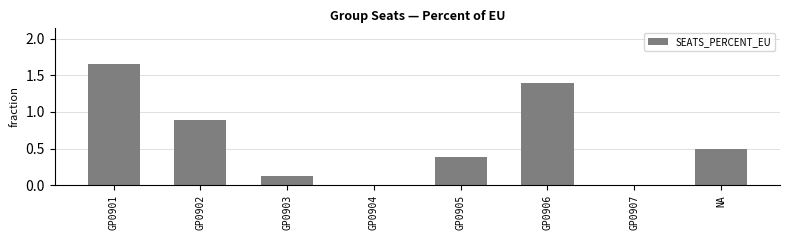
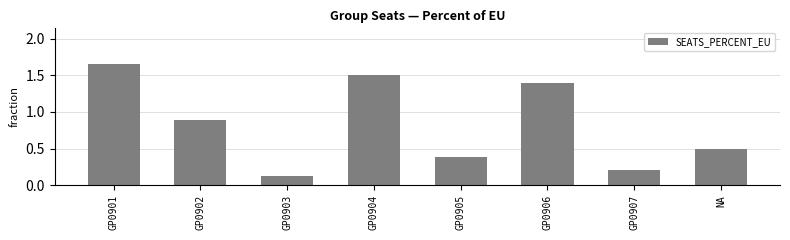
  {
    "GP0901": 1.7,
    "GP0902": 0.9,
    "GP0903": 0.1,
-   "GP0904": 0.0,
+   "GP0904": 1.5,
    "GP0905": 0.4,
    "GP0906": 1.4,
-   "GP0907": 0.0,
+   "GP0907": 0.2,
    "NA": 0.5
  }
